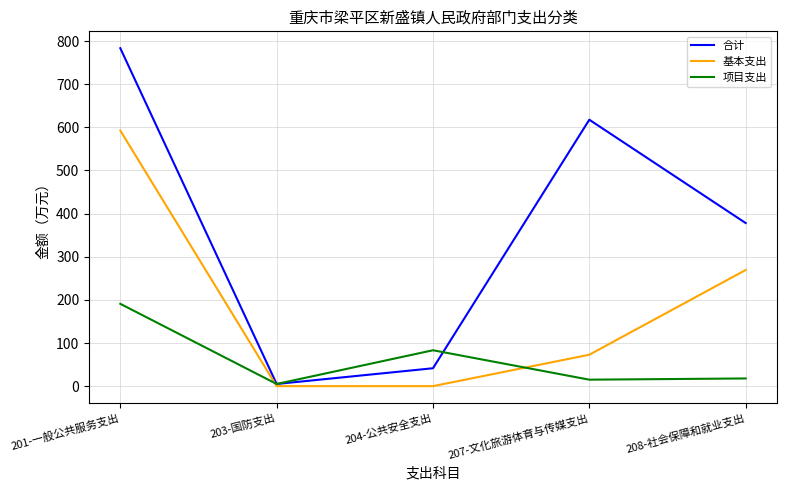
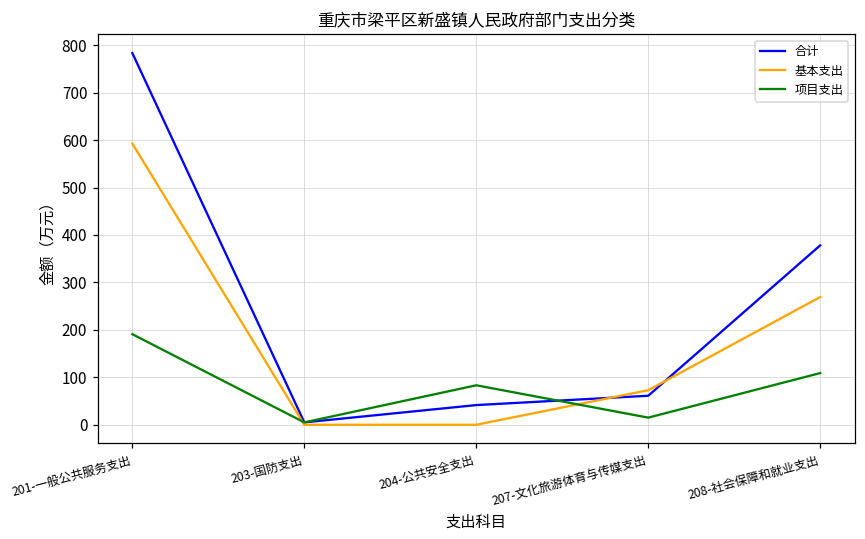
  {
    "合计": {
      "201-一般公共服务支出": 780,
      "204-公共安全支出": 40,
-     "207-文化旅游体育与传媒支出": 620,
+     "207-文化旅游体育与传媒支出": 60,
      "208-社会保障和就业支出": 380
    },
    "基本支出": {
      "201-一般公共服务支出": 590,
      "204-公共安全支出": 0,
      "207-文化旅游体育与传媒支出": 70,
      "208-社会保障和就业支出": 270
    },
    "项目支出": {
      "201-一般公共服务支出": 190,
      "204-公共安全支出": 80,
      "207-文化旅游体育与传媒支出": 20,
-     "208-社会保障和就业支出": 20
+     "208-社会保障和就业支出": 110
    }
  }
